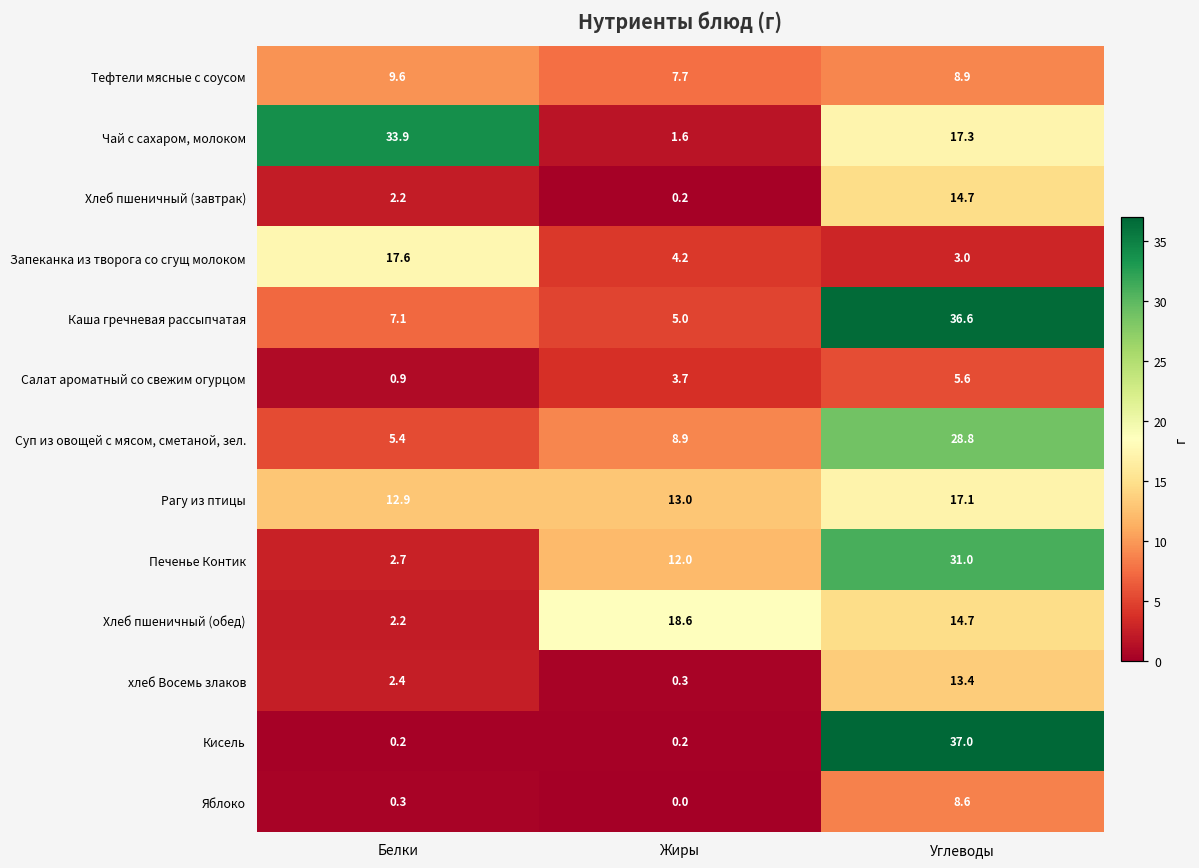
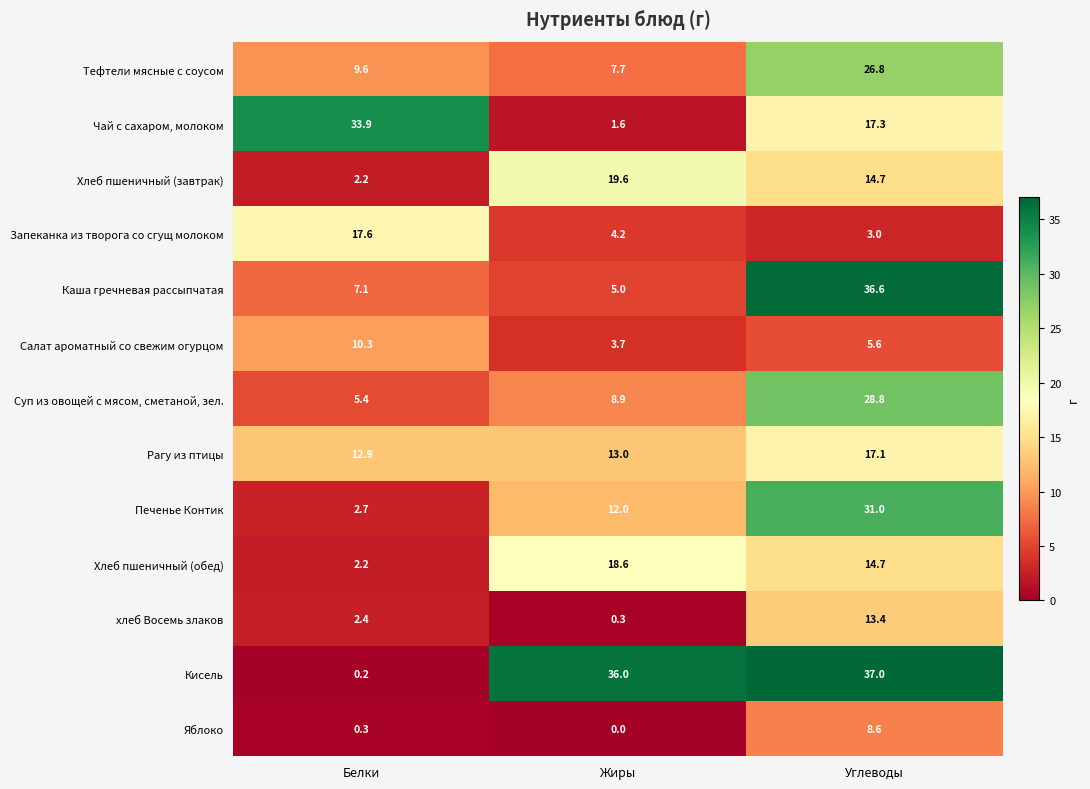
  {
    "Тефтели мясные с соусом": {
      "Белки": 9.6,
      "Жиры": 7.7,
-     "Углеводы": 8.9
+     "Углеводы": 26.8
    },
    "Чай с сахаром, молоком": {
      "Белки": 33.9,
      "Жиры": 1.6,
      "Углеводы": 17.3
    },
    "Хлеб пшеничный (завтрак)": {
      "Белки": 2.2,
-     "Жиры": 0.2,
+     "Жиры": 19.6,
      "Углеводы": 14.7
    },
    "Запеканка из творога со сгущ молоком": {
      "Белки": 17.6,
      "Жиры": 4.2,
      "Углеводы": 3.0
    },
    "Каша гречневая рассыпчатая": {
      "Белки": 7.1,
      "Жиры": 5.0,
      "Углеводы": 36.6
    },
    "Салат ароматный со свежим огурцом": {
-     "Белки": 0.9,
+     "Белки": 10.3,
      "Жиры": 3.7,
      "Углеводы": 5.6
    },
    "Суп из овощей с мясом, сметаной, зел.": {
      "Белки": 5.4,
      "Жиры": 8.9,
      "Углеводы": 28.8
    },
    "Рагу из птицы": {
      "Белки": 12.9,
      "Жиры": 13.0,
      "Углеводы": 17.1
    },
    "Печенье Контик": {
      "Белки": 2.7,
      "Жиры": 12.0,
      "Углеводы": 31.0
    },
    "Хлеб пшеничный (обед)": {
      "Белки": 2.2,
      "Жиры": 18.6,
      "Углеводы": 14.7
    },
    "хлеб Восемь злаков": {
      "Белки": 2.4,
      "Жиры": 0.3,
      "Углеводы": 13.4
    },
    "Кисель": {
      "Белки": 0.2,
-     "Жиры": 0.2,
+     "Жиры": 36.0,
      "Углеводы": 37.0
    },
    "Яблоко": {
      "Белки": 0.3,
      "Жиры": 0.0,
      "Углеводы": 8.6
    }
  }
